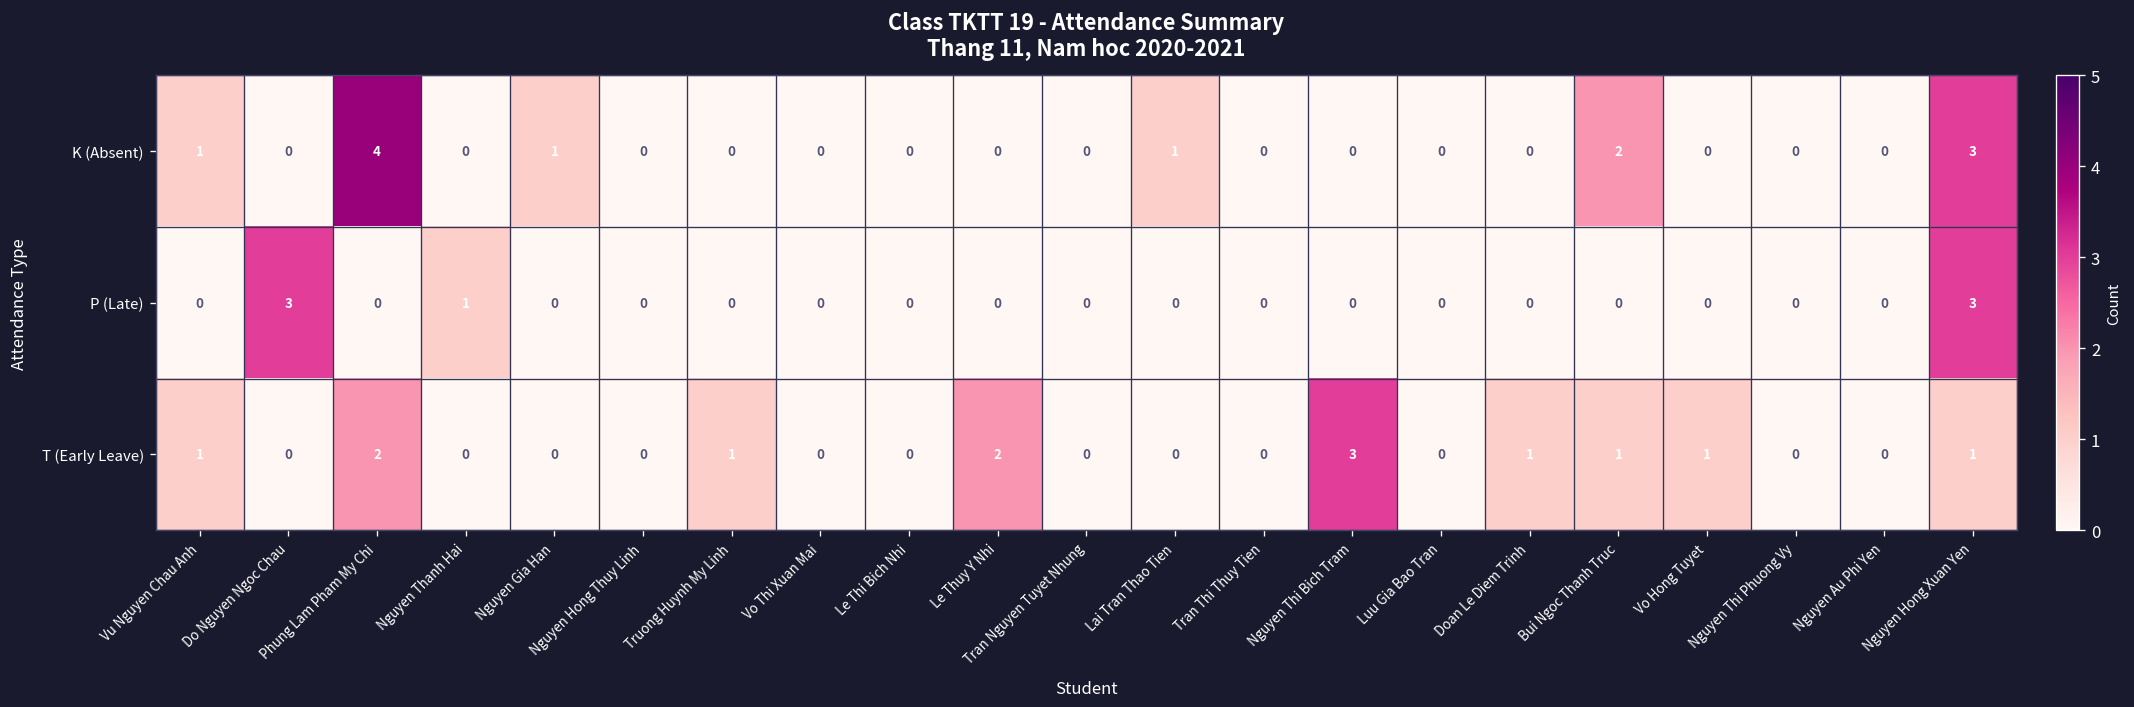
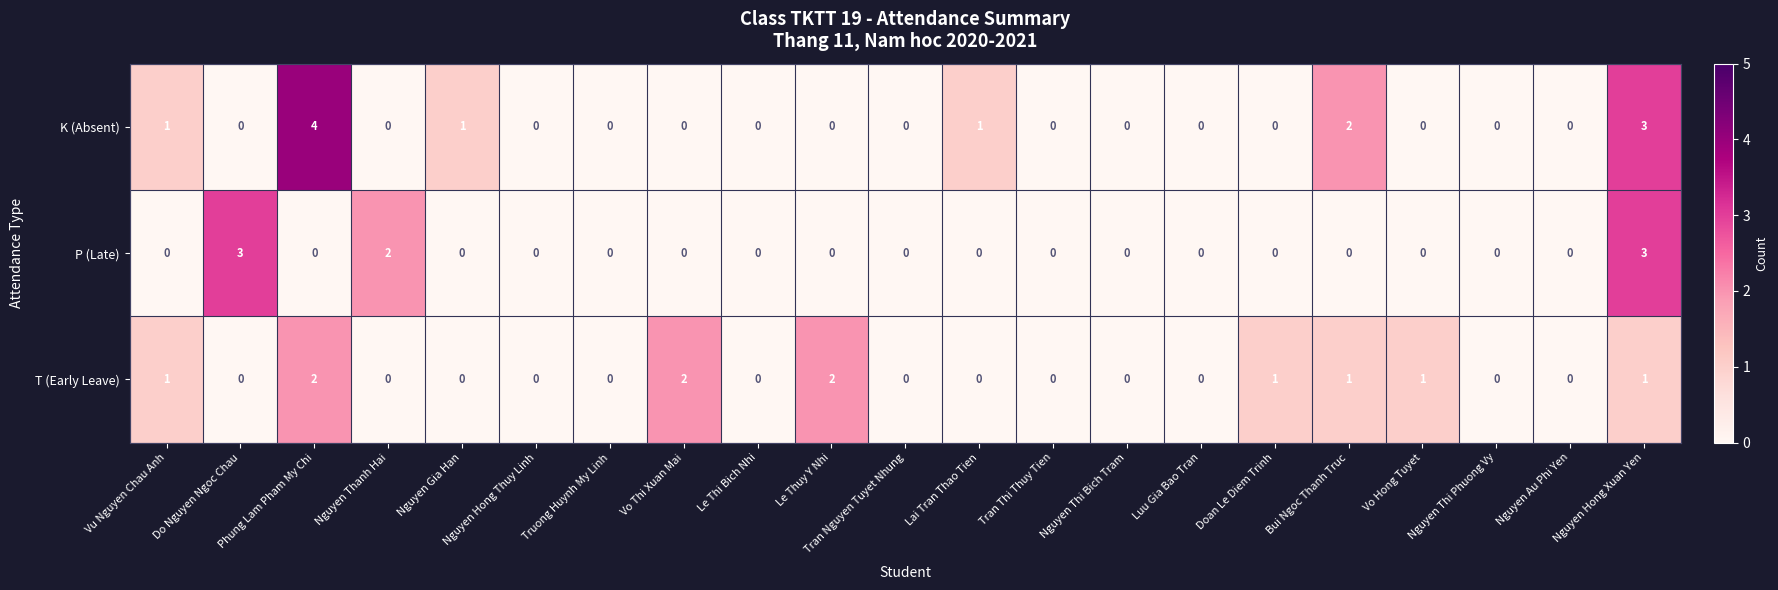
  {
    "K (Absent)": {
      "Vu Nguyen Chau Anh": 1,
      "Do Nguyen Ngoc Chau": 0,
      "Phung Lam Pham My Chi": 4,
      "Nguyen Thanh Hai": 0,
      "Nguyen Gia Han": 1,
      "Nguyen Hong Thuy Linh": 0,
      "Truong Huynh My Linh": 0,
      "Vo Thi Xuan Mai": 0,
      "Le Thi Bich Nhi": 0,
      "Le Thuy Y Nhi": 0,
      "Tran Nguyen Tuyet Nhung": 0,
      "Lai Tran Thao Tien": 1,
      "Tran Thi Thuy Tien": 0,
      "Nguyen Thi Bich Tram": 0,
      "Luu Gia Bao Tran": 0,
      "Doan Le Diem Trinh": 0,
      "Bui Ngoc Thanh Truc": 2,
      "Vo Hong Tuyet": 0,
      "Nguyen Thi Phuong Vy": 0,
      "Nguyen Au Phi Yen": 0,
      "Nguyen Hong Xuan Yen": 3
    },
    "P (Late)": {
      "Vu Nguyen Chau Anh": 0,
      "Do Nguyen Ngoc Chau": 3,
      "Phung Lam Pham My Chi": 0,
-     "Nguyen Thanh Hai": 1,
+     "Nguyen Thanh Hai": 2,
      "Nguyen Gia Han": 0,
      "Nguyen Hong Thuy Linh": 0,
      "Truong Huynh My Linh": 0,
      "Vo Thi Xuan Mai": 0,
      "Le Thi Bich Nhi": 0,
      "Le Thuy Y Nhi": 0,
      "Tran Nguyen Tuyet Nhung": 0,
      "Lai Tran Thao Tien": 0,
      "Tran Thi Thuy Tien": 0,
      "Nguyen Thi Bich Tram": 0,
      "Luu Gia Bao Tran": 0,
      "Doan Le Diem Trinh": 0,
      "Bui Ngoc Thanh Truc": 0,
      "Vo Hong Tuyet": 0,
      "Nguyen Thi Phuong Vy": 0,
      "Nguyen Au Phi Yen": 0,
      "Nguyen Hong Xuan Yen": 3
    },
    "T (Early Leave)": {
      "Vu Nguyen Chau Anh": 1,
      "Do Nguyen Ngoc Chau": 0,
      "Phung Lam Pham My Chi": 2,
      "Nguyen Thanh Hai": 0,
      "Nguyen Gia Han": 0,
      "Nguyen Hong Thuy Linh": 0,
-     "Truong Huynh My Linh": 1,
-     "Vo Thi Xuan Mai": 0,
+     "Truong Huynh My Linh": 0,
+     "Vo Thi Xuan Mai": 2,
      "Le Thi Bich Nhi": 0,
      "Le Thuy Y Nhi": 2,
      "Tran Nguyen Tuyet Nhung": 0,
      "Lai Tran Thao Tien": 0,
      "Tran Thi Thuy Tien": 0,
-     "Nguyen Thi Bich Tram": 3,
+     "Nguyen Thi Bich Tram": 0,
      "Luu Gia Bao Tran": 0,
      "Doan Le Diem Trinh": 1,
      "Bui Ngoc Thanh Truc": 1,
      "Vo Hong Tuyet": 1,
      "Nguyen Thi Phuong Vy": 0,
      "Nguyen Au Phi Yen": 0,
      "Nguyen Hong Xuan Yen": 1
    }
  }
